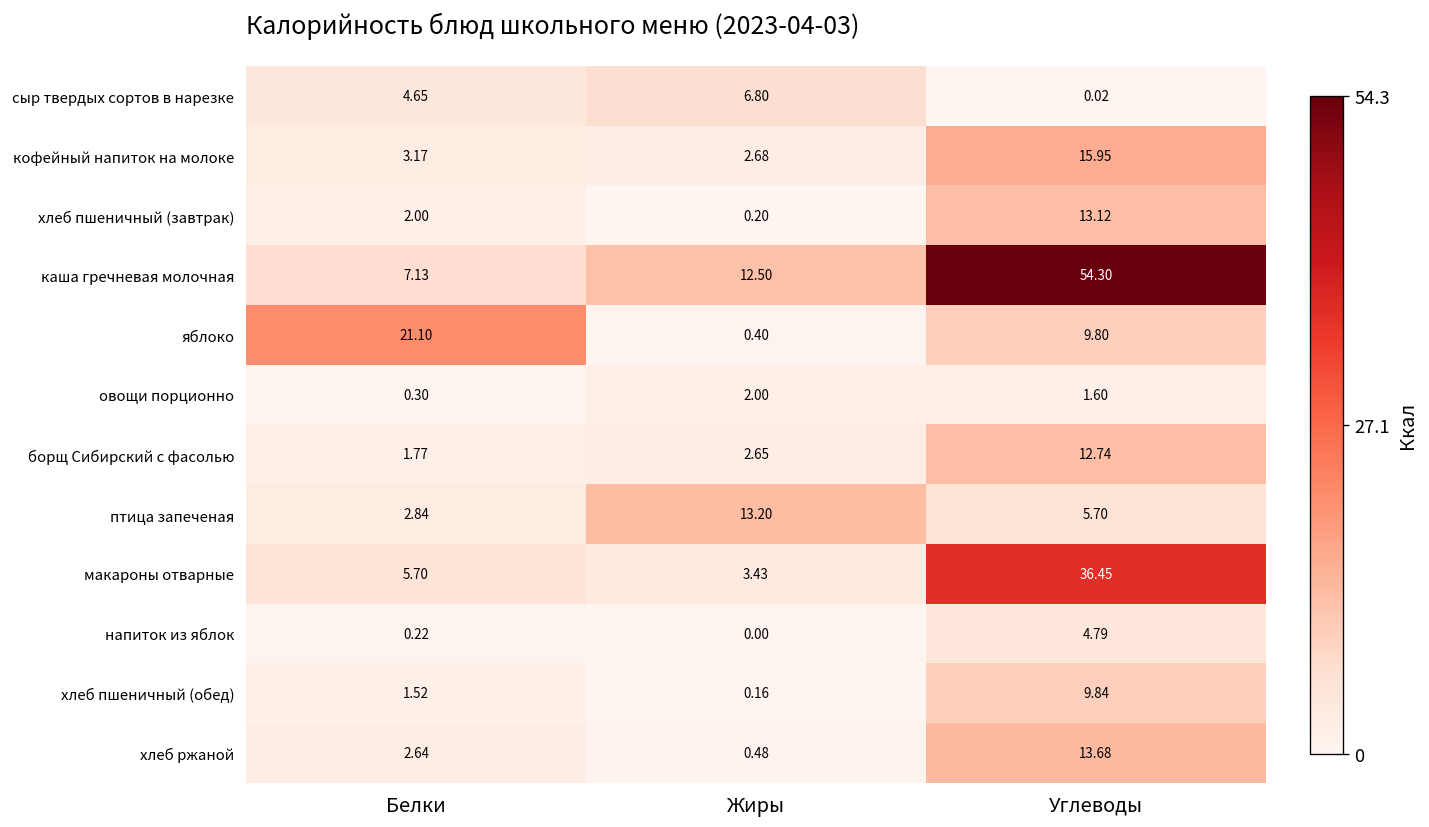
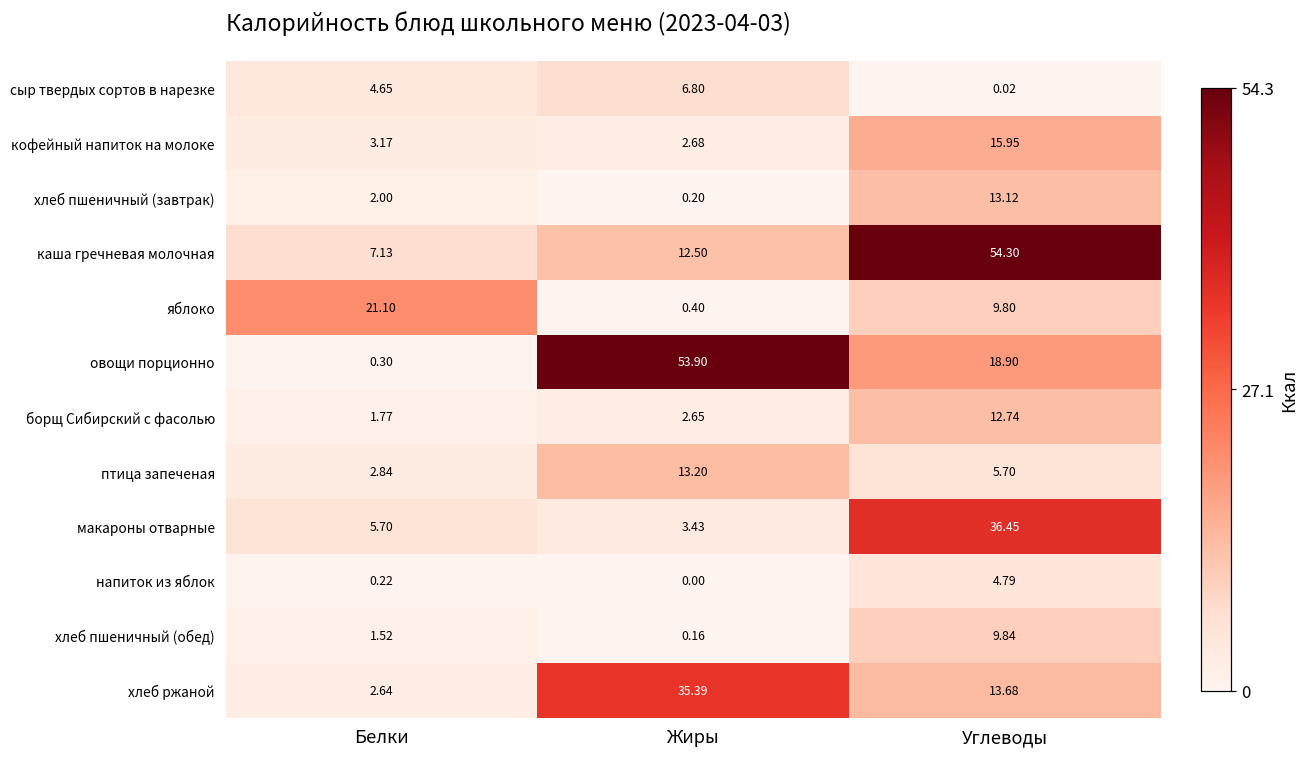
  {
    "сыр твердых сортов в нарезке": {
      "Белки": 4.65,
      "Жиры": 6.80,
      "Углеводы": 0.02
    },
    "кофейный напиток на молоке": {
      "Белки": 3.17,
      "Жиры": 2.68,
      "Углеводы": 15.95
    },
    "хлеб пшеничный (завтрак)": {
      "Белки": 2.00,
      "Жиры": 0.20,
      "Углеводы": 13.12
    },
    "каша гречневая молочная": {
      "Белки": 7.13,
      "Жиры": 12.50,
      "Углеводы": 54.30
    },
    "яблоко": {
      "Белки": 21.10,
      "Жиры": 0.40,
      "Углеводы": 9.80
    },
    "овощи порционно": {
      "Белки": 0.30,
-     "Жиры": 2.00,
-     "Углеводы": 1.60
+     "Жиры": 53.90,
+     "Углеводы": 18.90
    },
    "борщ Сибирский с фасолью": {
      "Белки": 1.77,
      "Жиры": 2.65,
      "Углеводы": 12.74
    },
    "птица запеченая": {
      "Белки": 2.84,
      "Жиры": 13.20,
      "Углеводы": 5.70
    },
    "макароны отварные": {
      "Белки": 5.70,
      "Жиры": 3.43,
      "Углеводы": 36.45
    },
    "напиток из яблок": {
      "Белки": 0.22,
      "Жиры": 0.00,
      "Углеводы": 4.79
    },
    "хлеб пшеничный (обед)": {
      "Белки": 1.52,
      "Жиры": 0.16,
      "Углеводы": 9.84
    },
    "хлеб ржаной": {
      "Белки": 2.64,
-     "Жиры": 0.48,
+     "Жиры": 35.39,
      "Углеводы": 13.68
    }
  }
